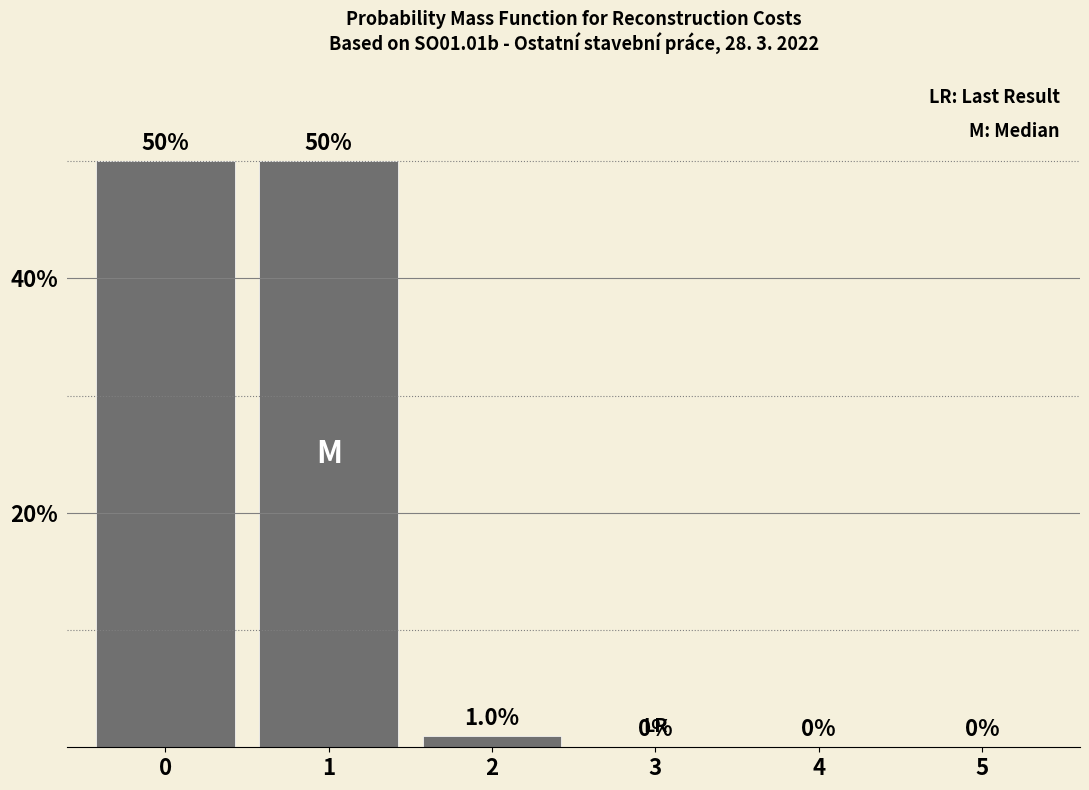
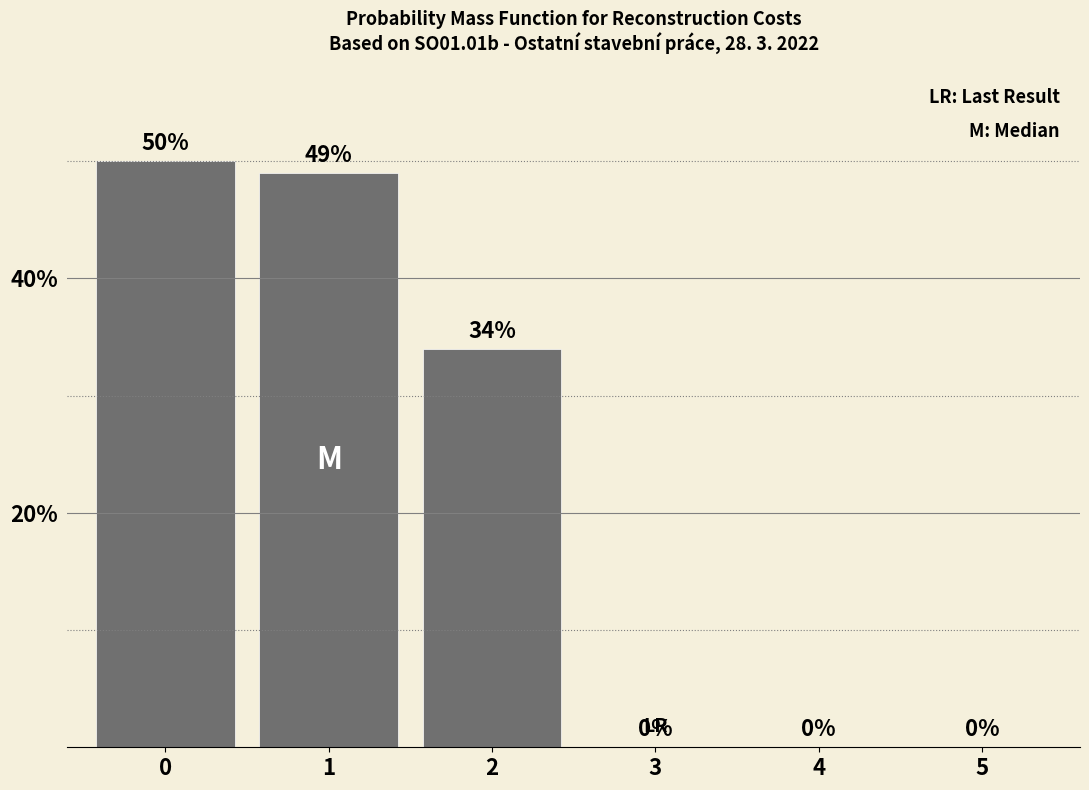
  {
    "0": "50%",
-   "1": "50%",
-   "2": "1.0%",
+   "1": "49%",
+   "2": "34%",
    "4": "0%",
    "5": "0%"
  }
